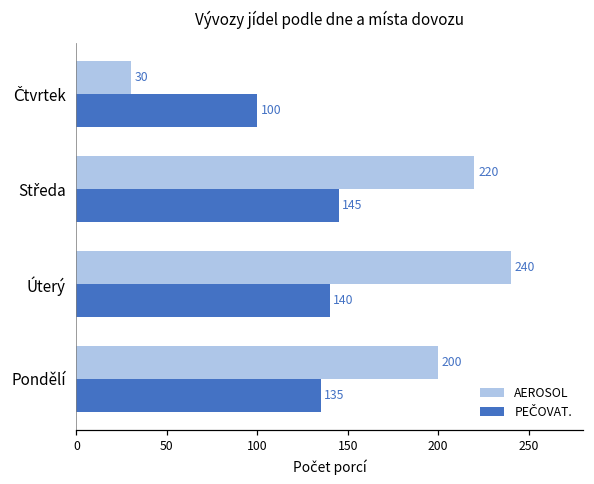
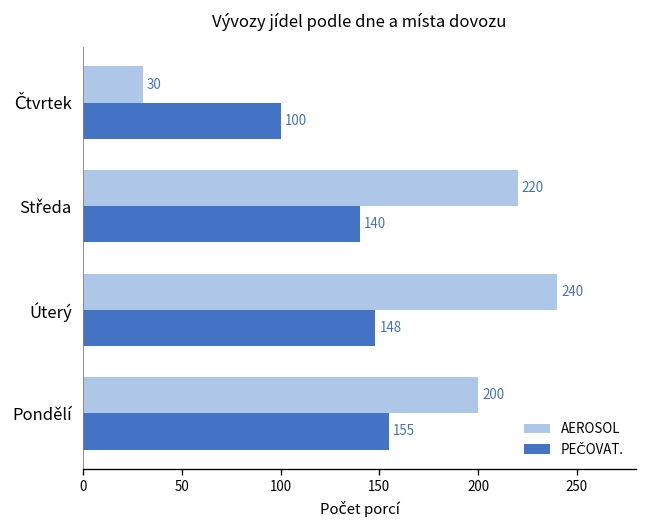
  {
    "AEROSOL": {
      "Čtvrtek": 30,
      "Středa": 220,
      "Úterý": 240,
      "Pondělí": 200
    },
    "PEČOVAT.": {
      "Čtvrtek": 100,
-     "Středa": 145,
-     "Úterý": 140,
-     "Pondělí": 135
+     "Středa": 140,
+     "Úterý": 148,
+     "Pondělí": 155
    }
  }
